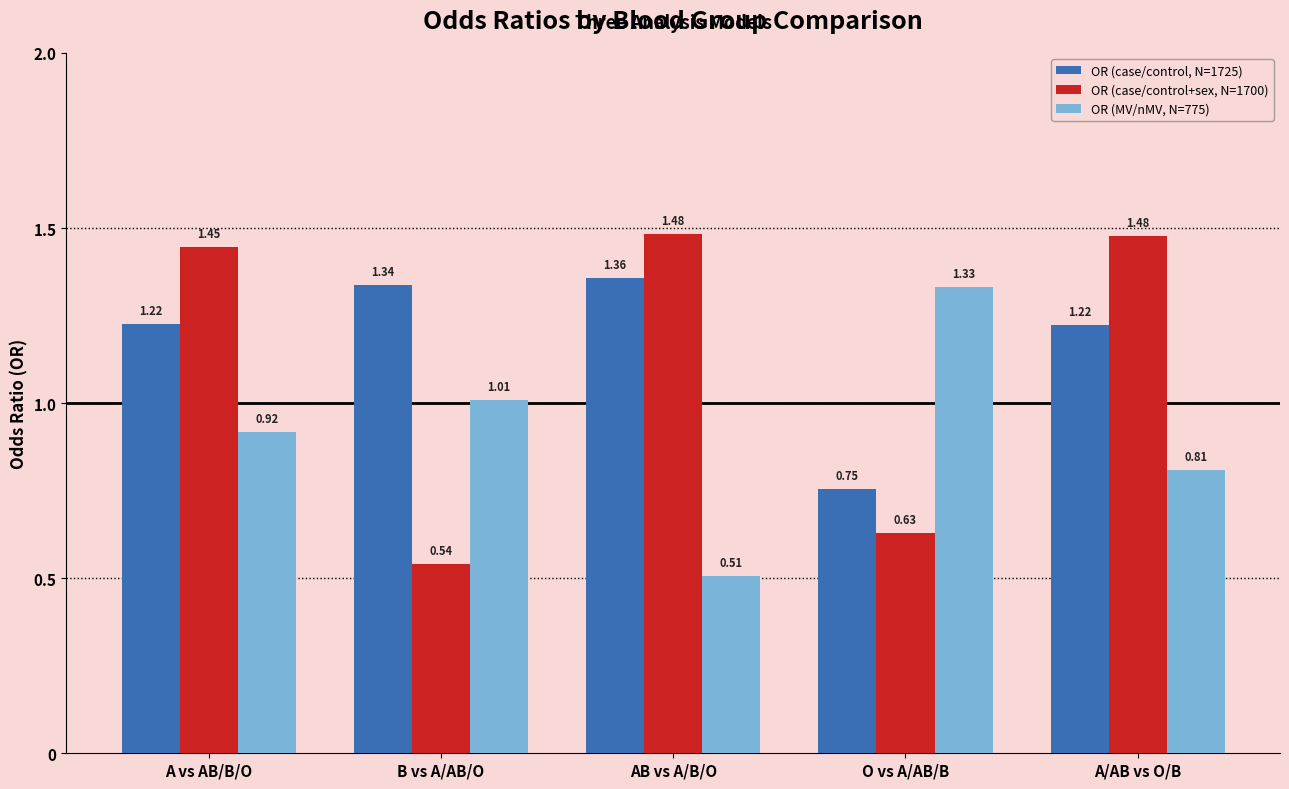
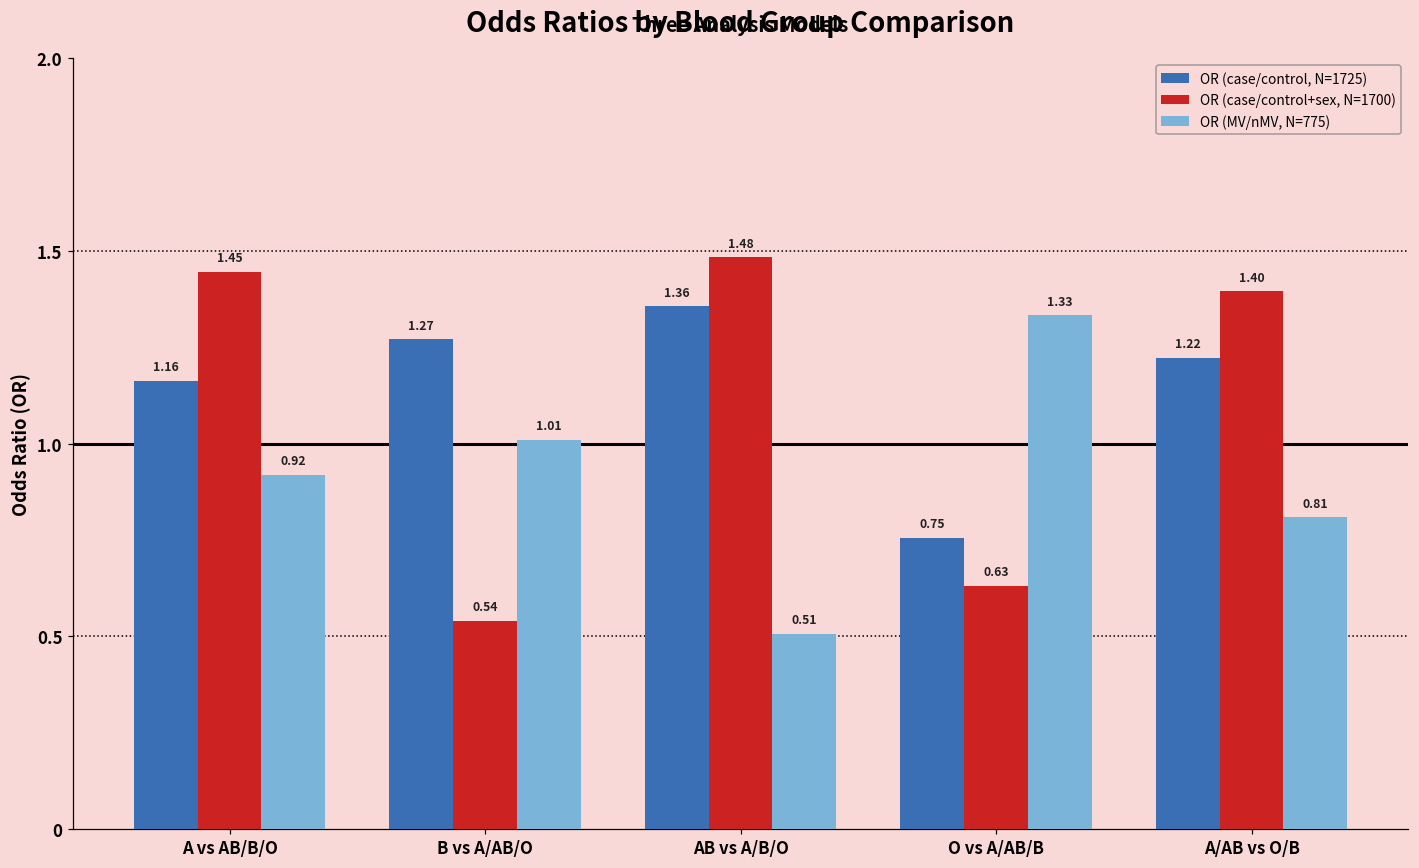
  {
    "OR (case/control, N=1725)": {
-     "A vs AB/B/O": 1.22,
-     "B vs A/AB/O": 1.34,
+     "A vs AB/B/O": 1.16,
+     "B vs A/AB/O": 1.27,
      "AB vs A/B/O": 1.36,
      "O vs A/AB/B": 0.75,
      "A/AB vs O/B": 1.22
    },
    "OR (case/control+sex, N=1700)": {
      "A vs AB/B/O": 1.45,
      "B vs A/AB/O": 0.54,
      "AB vs A/B/O": 1.48,
      "O vs A/AB/B": 0.63,
-     "A/AB vs O/B": 1.48
+     "A/AB vs O/B": 1.40
    },
    "OR (MV/nMV, N=775)": {
      "A vs AB/B/O": 0.92,
      "B vs A/AB/O": 1.01,
      "AB vs A/B/O": 0.51,
      "O vs A/AB/B": 1.33,
      "A/AB vs O/B": 0.81
    }
  }
